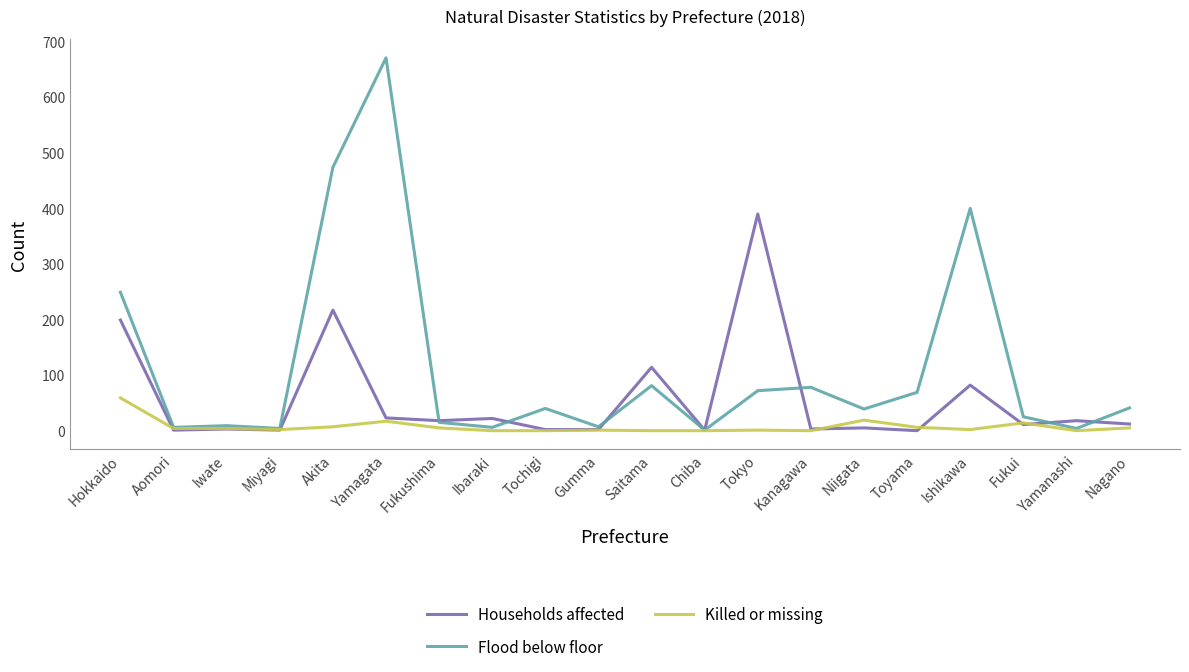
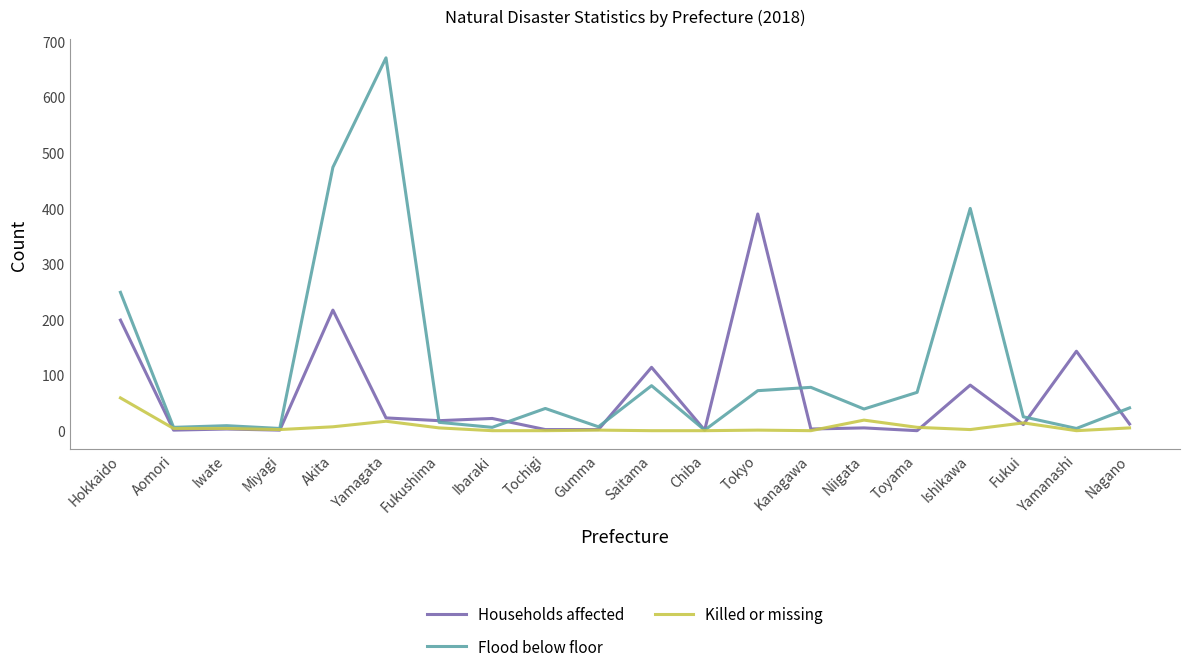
  {
    "Households affected": {
      "Hokkaido": 200,
      "Akita": 220,
      "Yamagata": 20,
      "Ibaraki": 20,
      "Saitama": 110,
      "Tokyo": 390,
      "Niigata": 10,
      "Toyama": 0,
      "Ishikawa": 80,
-     "Yamanashi": 20,
+     "Yamanashi": 140,
      "Nagano": 10
    },
    "Flood below floor": {
      "Hokkaido": 250,
      "Iwate": 10,
      "Akita": 470,
      "Yamagata": 670,
      "Ibaraki": 10,
      "Tochigi": 40,
      "Gumma": 10,
      "Saitama": 80,
      "Tokyo": 70,
      "Kanagawa": 80,
      "Niigata": 40,
      "Toyama": 70,
      "Ishikawa": 400,
      "Fukui": 30,
      "Nagano": 40
    },
    "Killed or missing": {
      "Hokkaido": 60,
      "Akita": 10,
      "Yamagata": 20,
      "Fukushima": 10,
      "Ibaraki": 0,
      "Saitama": 0,
      "Tokyo": 0,
      "Niigata": 20,
      "Toyama": 10,
      "Ishikawa": 0,
      "Nagano": 10
    }
  }
